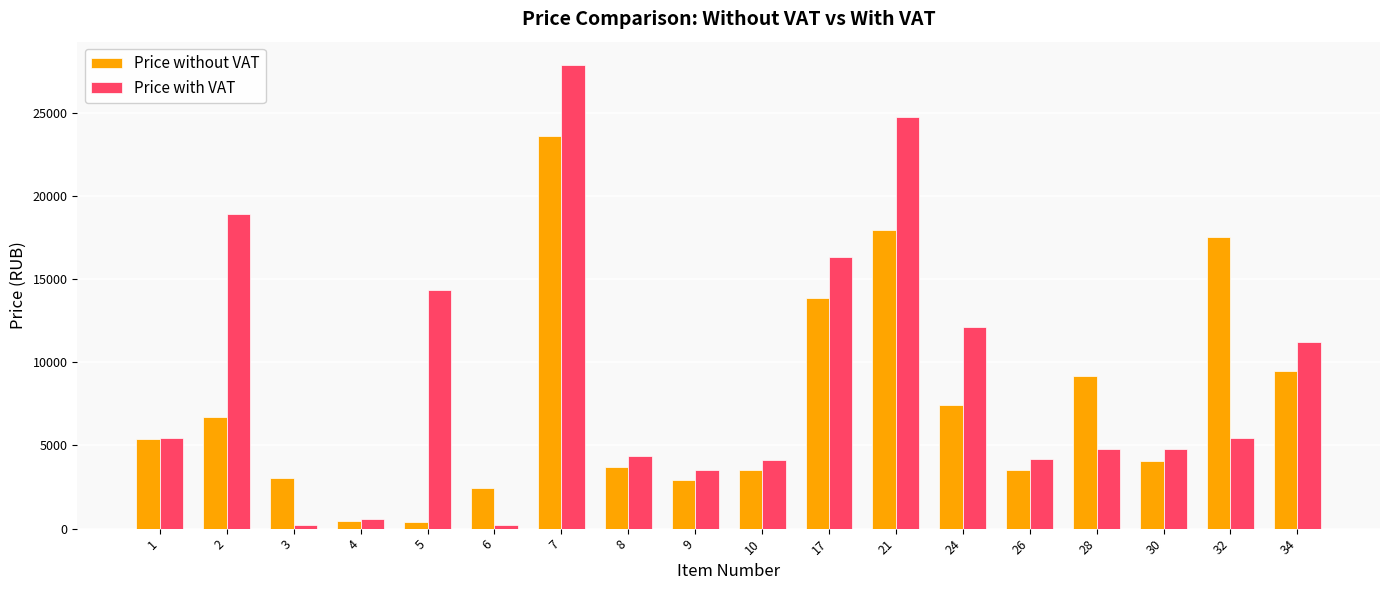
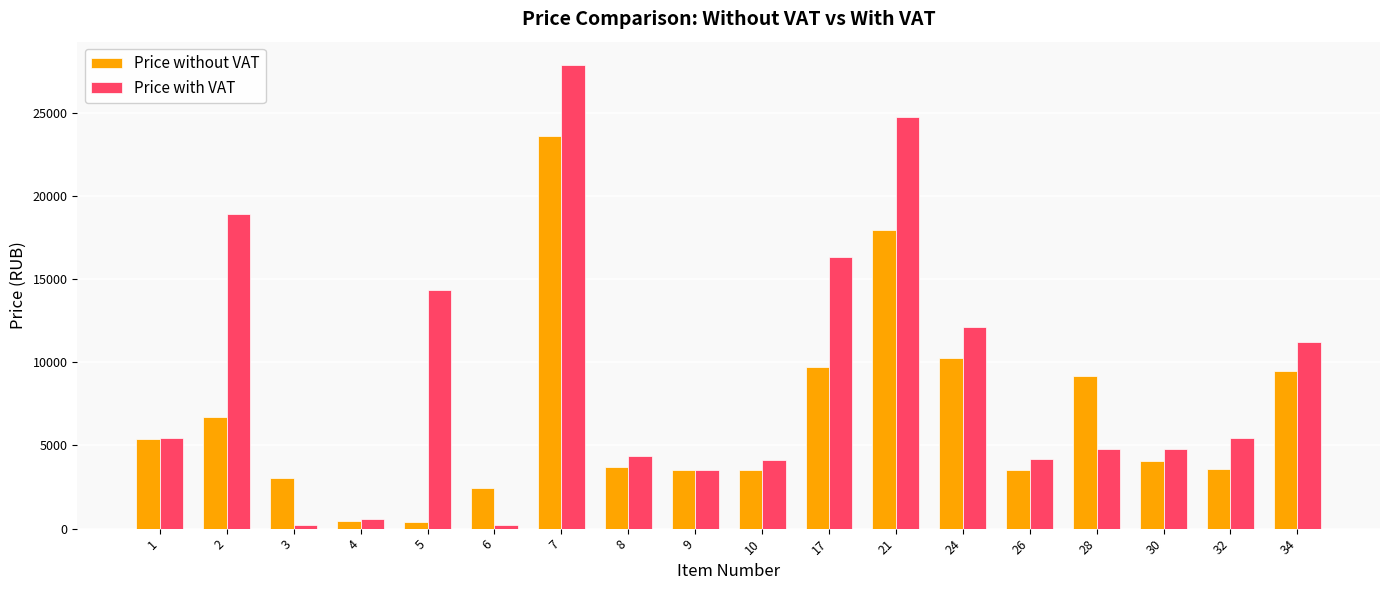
  {
    "Price without VAT": {
      "1": 5400,
      "2": 6700,
      "3": 3000,
      "4": 500,
      "5": 400,
      "6": 2400,
      "7": 23600,
      "8": 3700,
-     "9": 2900,
+     "9": 3500,
      "10": 3500,
-     "17": 13900,
+     "17": 9700,
      "21": 18000,
-     "24": 7400,
+     "24": 10300,
      "26": 3500,
      "28": 9200,
      "30": 4100,
-     "32": 17500,
+     "32": 3600,
      "34": 9500
    },
    "Price with VAT": {
      "1": 5500,
      "2": 18900,
      "3": 200,
      "4": 600,
      "5": 14300,
      "6": 200,
      "7": 27900,
      "8": 4400,
      "9": 3500,
      "10": 4100,
      "17": 16400,
      "21": 24700,
      "24": 12100,
      "26": 4200,
      "28": 4800,
      "30": 4800,
      "32": 5400,
      "34": 11200
    }
  }
